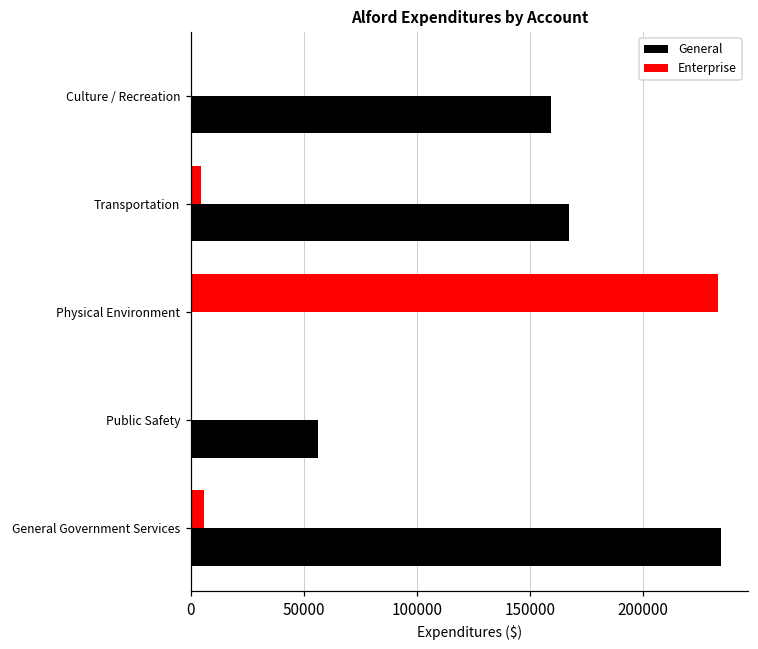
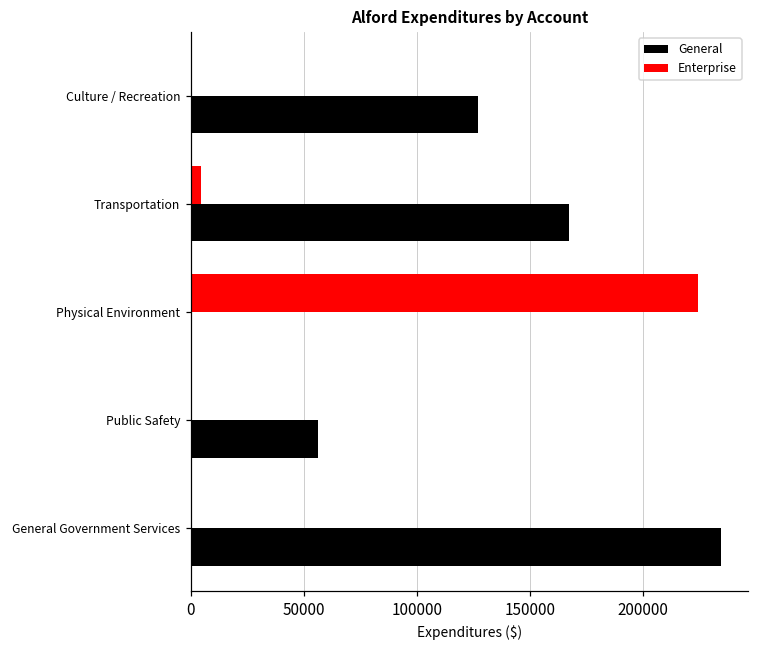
  {
    "General": {
-     "Culture / Recreation": 159000,
+     "Culture / Recreation": 127000,
      "Transportation": 167000,
      "Physical Environment": 0,
      "Public Safety": 56000,
      "General Government Services": 235000
    },
    "Enterprise": {
      "Culture / Recreation": 0,
      "Transportation": 4000,
-     "Physical Environment": 233000,
+     "Physical Environment": 224000,
      "Public Safety": 0,
-     "General Government Services": 6000
+     "General Government Services": 0
    }
  }
